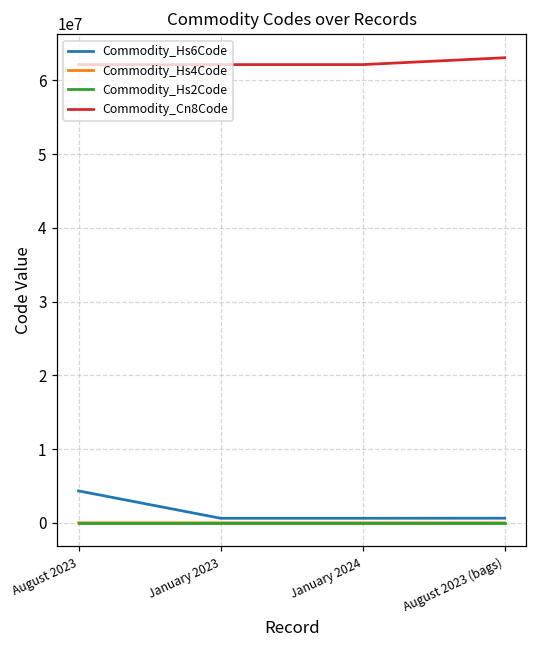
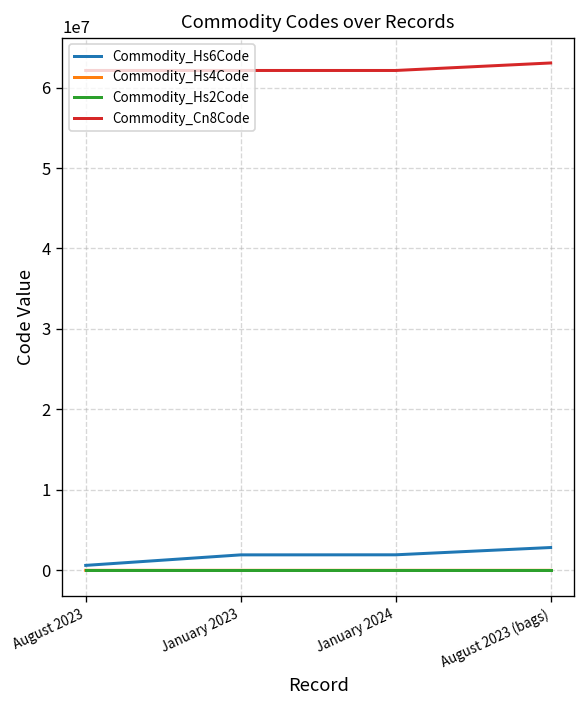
  {
    "Commodity_Hs6Code": {
-     "August 2023": 4000000,
-     "January 2023": 1000000,
-     "January 2024": 1000000,
-     "August 2023 (bags)": 1000000
+     "August 2023": 1000000,
+     "January 2023": 2000000,
+     "January 2024": 2000000,
+     "August 2023 (bags)": 3000000
    },
    "Commodity_Hs2Code": {
      "August 2023": 0,
      "January 2023": 0,
      "January 2024": 0,
      "August 2023 (bags)": 0
    },
    "Commodity_Cn8Code": {
      "January 2024": 62000000,
      "August 2023 (bags)": 63000000
    }
  }
